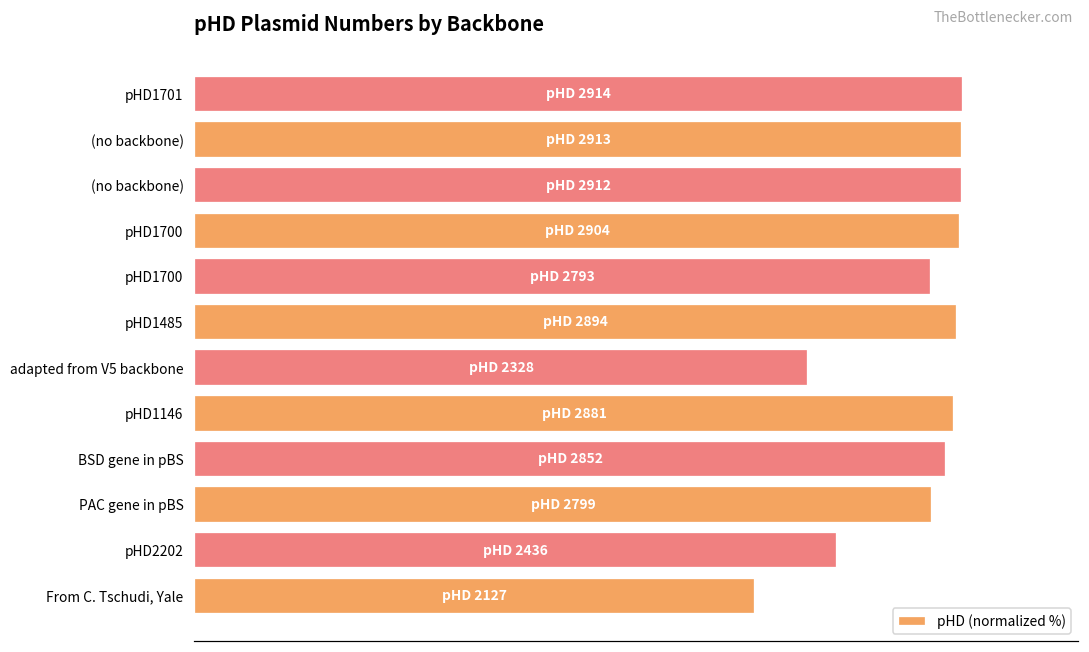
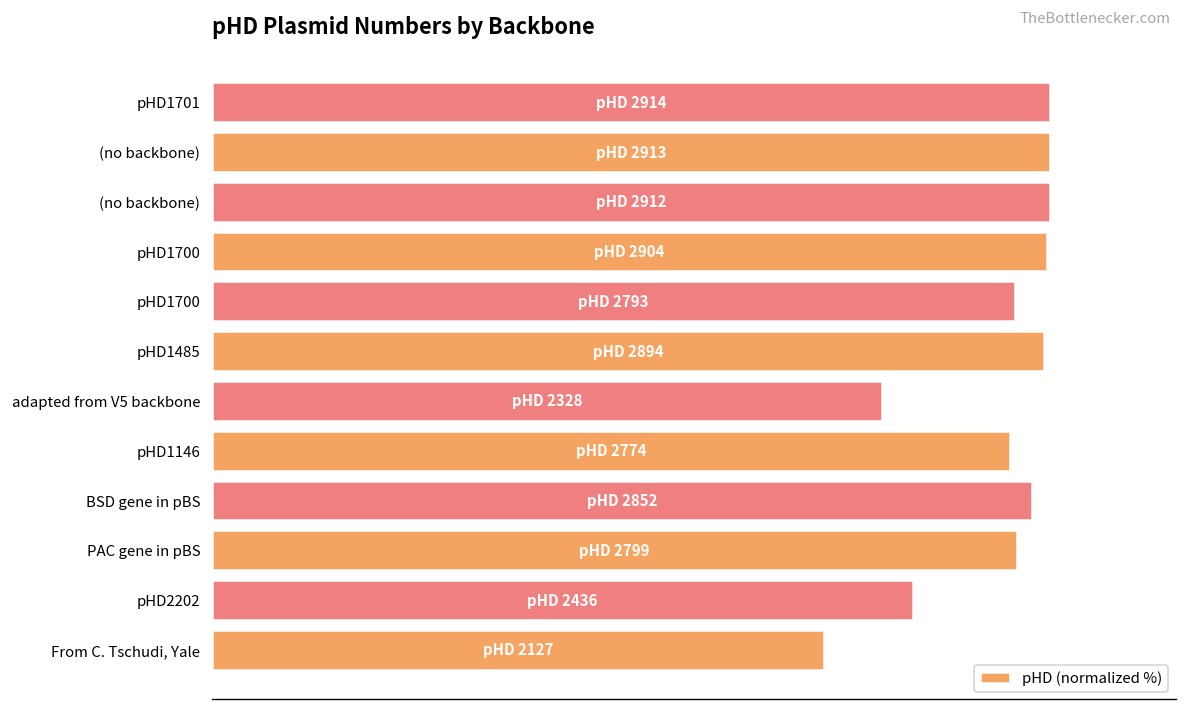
  {
-   "pHD1146": 2881
+   "pHD1146": 2774
  }
